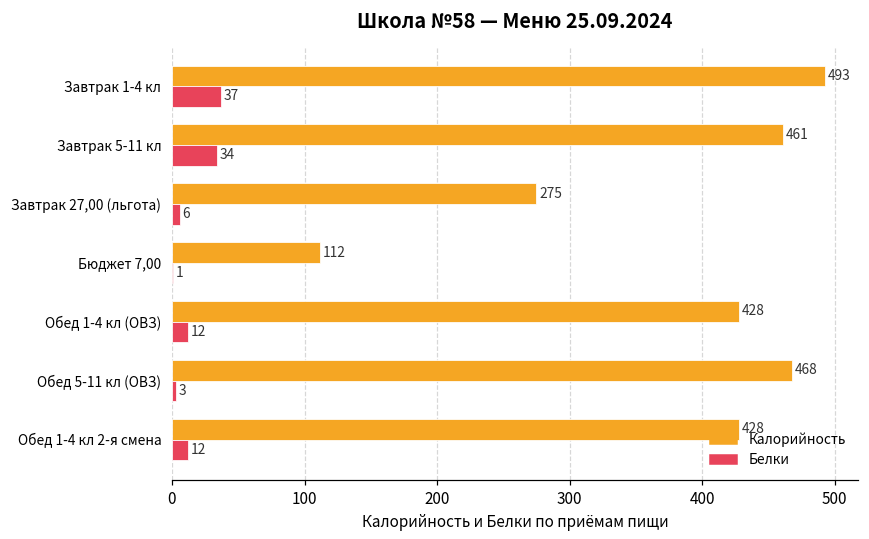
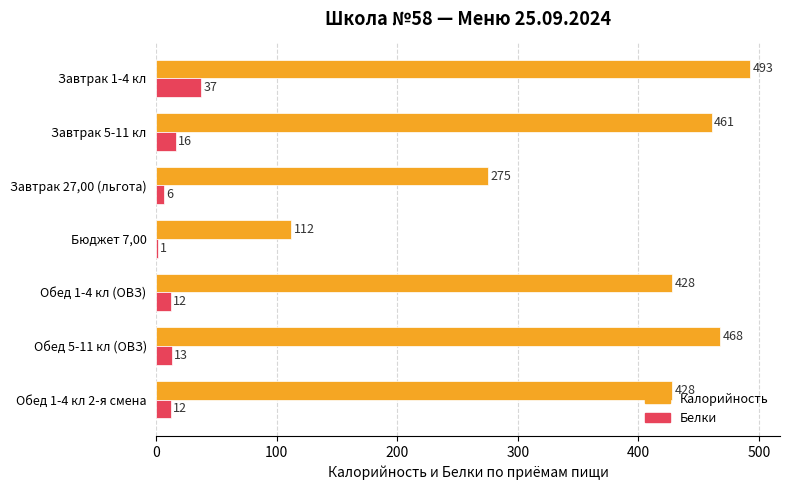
  {
    "Калорийность": {
      "Завтрак 1-4 кл": 493,
      "Завтрак 5-11 кл": 461,
      "Завтрак 27,00 (льгота)": 275,
      "Бюджет 7,00": 112,
      "Обед 1-4 кл (ОВЗ)": 428,
      "Обед 5-11 кл (ОВЗ)": 468,
      "Обед 1-4 кл 2-я смена": 428
    },
    "Белки": {
      "Завтрак 1-4 кл": 37,
-     "Завтрак 5-11 кл": 34,
+     "Завтрак 5-11 кл": 16,
      "Завтрак 27,00 (льгота)": 6,
      "Бюджет 7,00": 1,
      "Обед 1-4 кл (ОВЗ)": 12,
-     "Обед 5-11 кл (ОВЗ)": 3,
+     "Обед 5-11 кл (ОВЗ)": 13,
      "Обед 1-4 кл 2-я смена": 12
    }
  }
